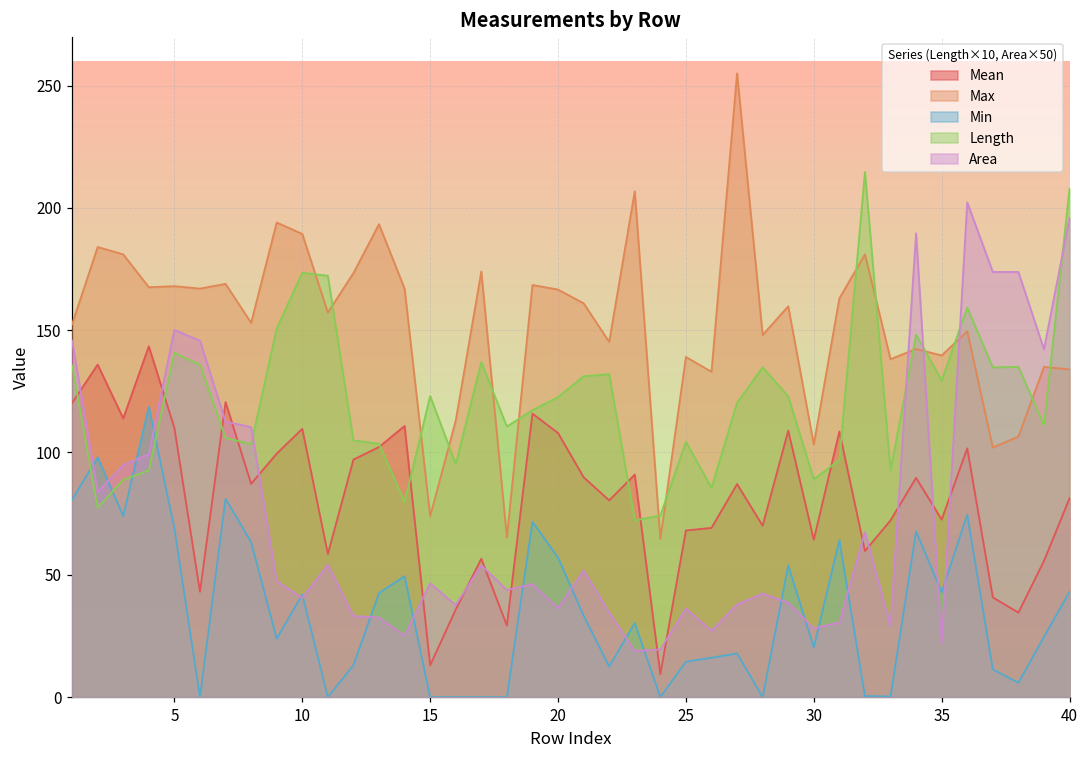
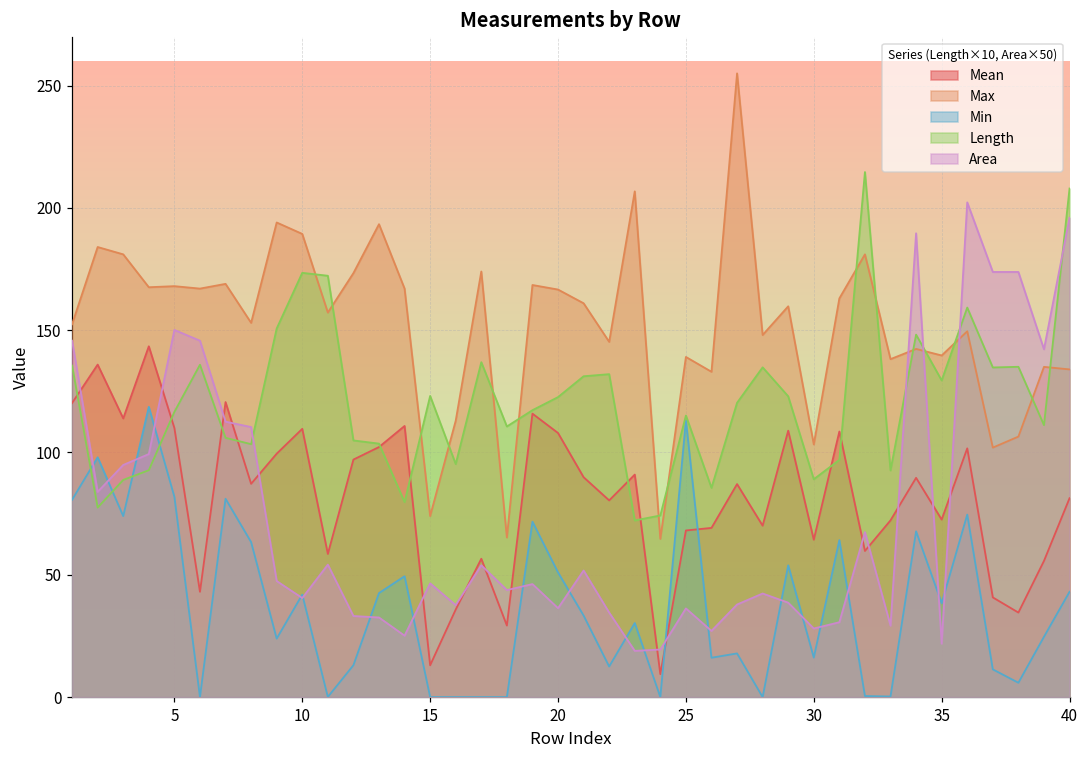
  {
    "Min": {
-     "5": 69,
+     "5": 82,
      "10": 42,
      "15": 0,
-     "20": 57,
-     "25": 14,
-     "30": 20,
-     "35": 43,
+     "20": 51,
+     "25": 113,
+     "30": 16,
+     "35": 38,
      "40": 43
    },
    "Length": {
-     "5": 141,
+     "5": 117,
      "10": 173,
      "15": 123,
      "20": 123,
-     "25": 104,
+     "25": 115,
      "30": 89,
      "35": 129,
      "40": 208
    },
    "Area": {
      "5": 150,
      "10": 41,
      "15": 47,
      "20": 36,
      "25": 36,
      "30": 28,
      "35": 22,
      "40": 196
    }
  }
